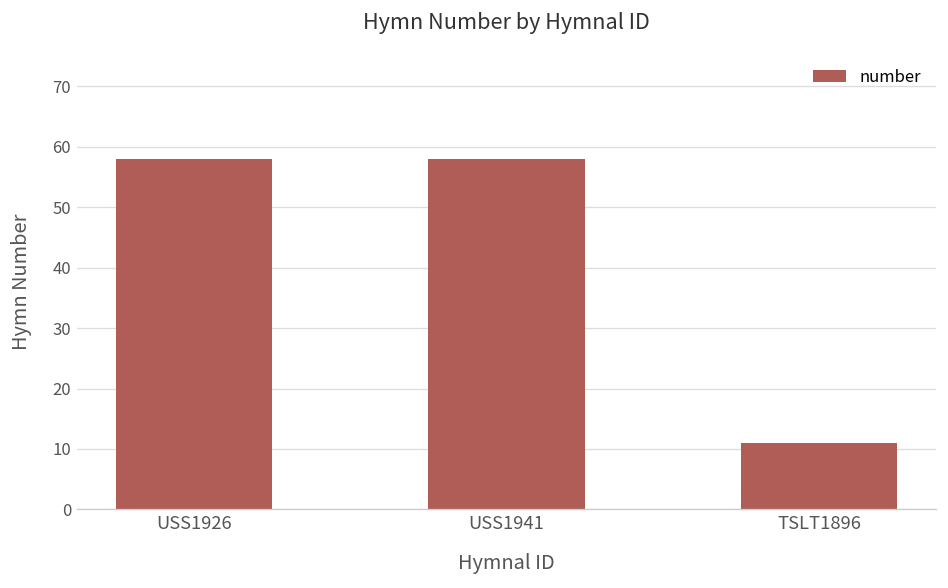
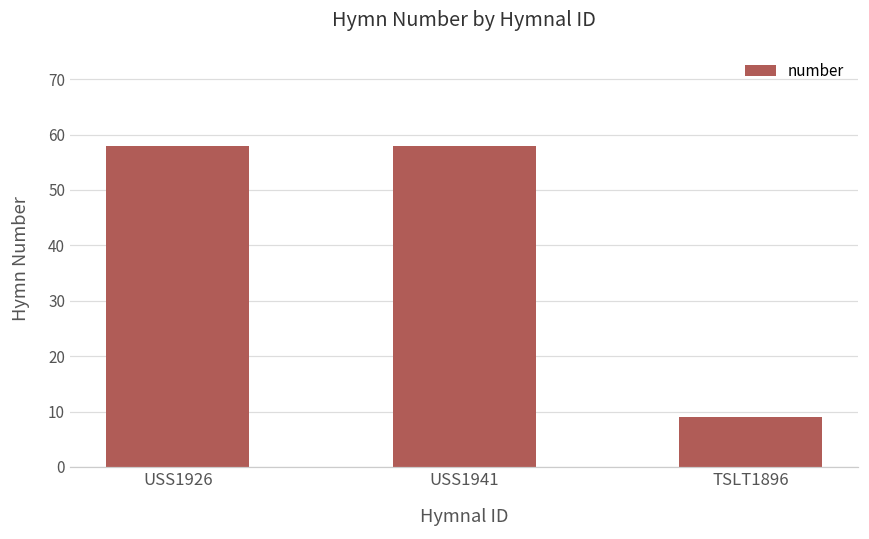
  {
    "USS1926": 58,
    "USS1941": 58,
-   "TSLT1896": 11
+   "TSLT1896": 9
  }
